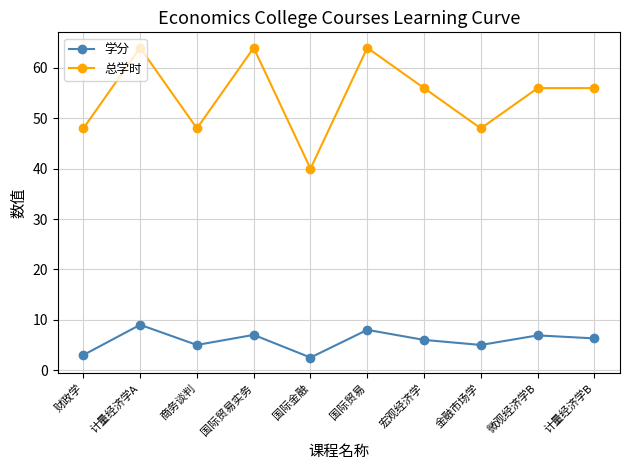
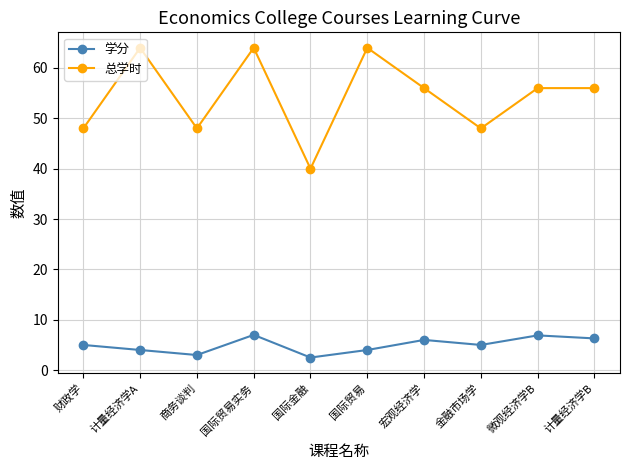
  {
    "学分": {
-     "财政学": 3,
-     "计量经济学A": 9,
-     "商务谈判": 5,
+     "财政学": 5,
+     "计量经济学A": 4,
+     "商务谈判": 3,
      "国际贸易实务": 7,
      "国际金融": 3,
-     "国际贸易": 8,
+     "国际贸易": 4,
      "宏观经济学": 6,
      "金融市场学": 5,
      "微观经济学B": 7,
      "计量经济学B": 6
    },
    "总学时": {
      "财政学": 48,
      "商务谈判": 48,
      "国际贸易实务": 64,
      "国际金融": 40,
      "国际贸易": 64,
      "宏观经济学": 56,
      "金融市场学": 48,
      "微观经济学B": 56,
      "计量经济学B": 56
    }
  }
